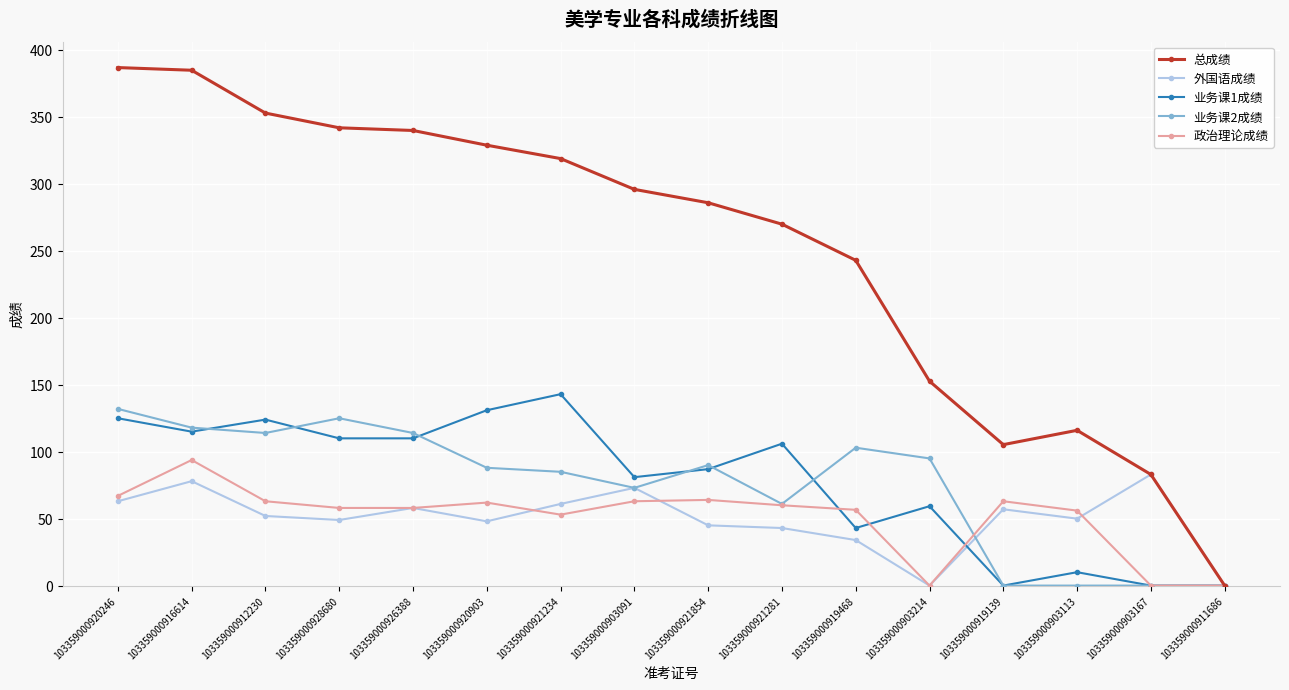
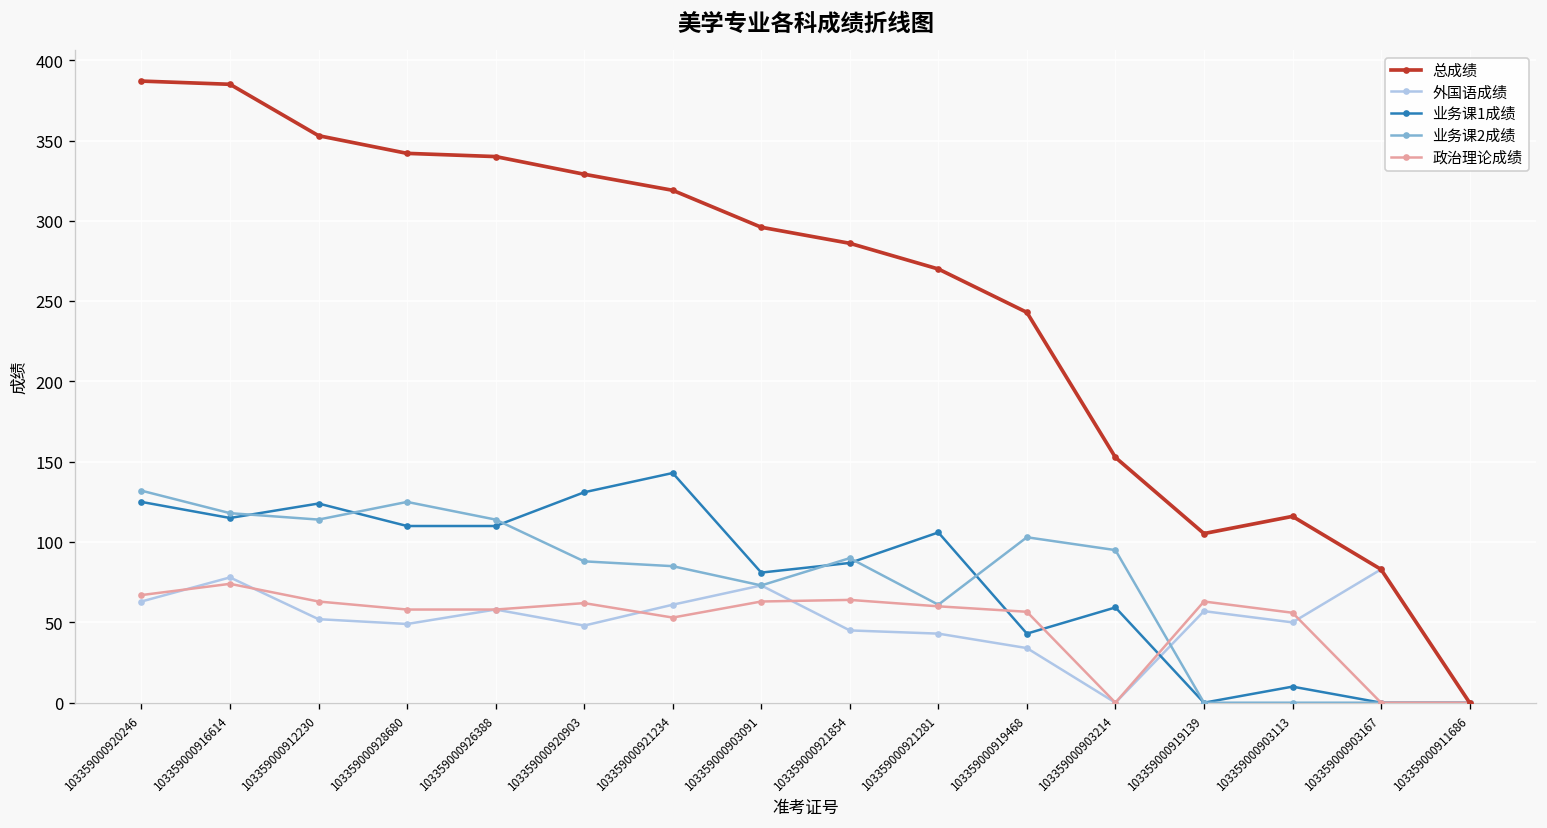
  {
    "总成绩": {
      "103359000920246": 387,
      "103359000916614": 385,
      "103359000912230": 353,
      "103359000928680": 342,
      "103359000926388": 340,
      "103359000920903": 329,
      "103359000921234": 319,
      "103359000903091": 296,
      "103359000921854": 286,
      "103359000921281": 270,
      "103359000919468": 243,
      "103359000903214": 153,
      "103359000919139": 105,
      "103359000903113": 116
    },
    "业务课1成绩": {
      "103359000920246": 125,
      "103359000916614": 115,
      "103359000912230": 124,
      "103359000928680": 110,
      "103359000926388": 110,
      "103359000920903": 131,
      "103359000921234": 143,
      "103359000903091": 81,
      "103359000921854": 87,
      "103359000921281": 106,
      "103359000919468": 43,
      "103359000903214": 59,
      "103359000903113": 10
    },
    "政治理论成绩": {
      "103359000920246": 67,
-     "103359000916614": 94,
+     "103359000916614": 74,
      "103359000912230": 63,
      "103359000928680": 58,
      "103359000920903": 62,
      "103359000921234": 53,
      "103359000903091": 63,
      "103359000921854": 64,
      "103359000919468": 57,
      "103359000919139": 63,
      "103359000903113": 56
    }
  }
